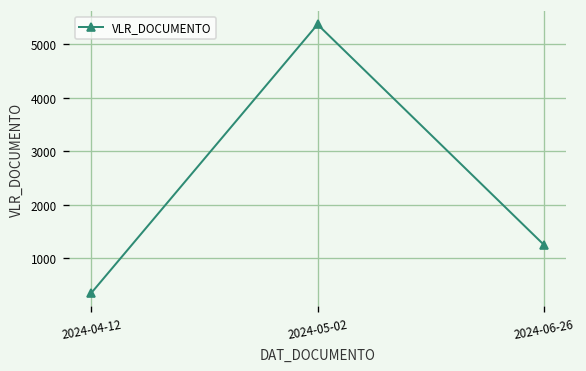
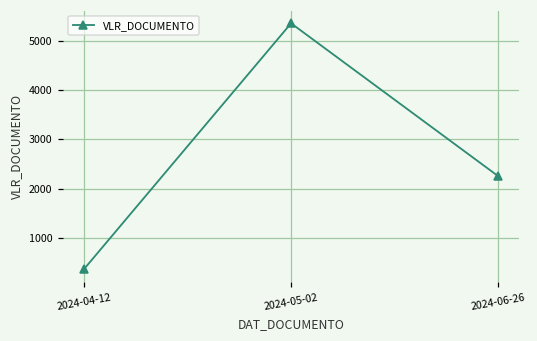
  {
    "2024-04-12": 400,
    "2024-05-02": 5400,
-   "2024-06-26": 1300
+   "2024-06-26": 2300
  }
